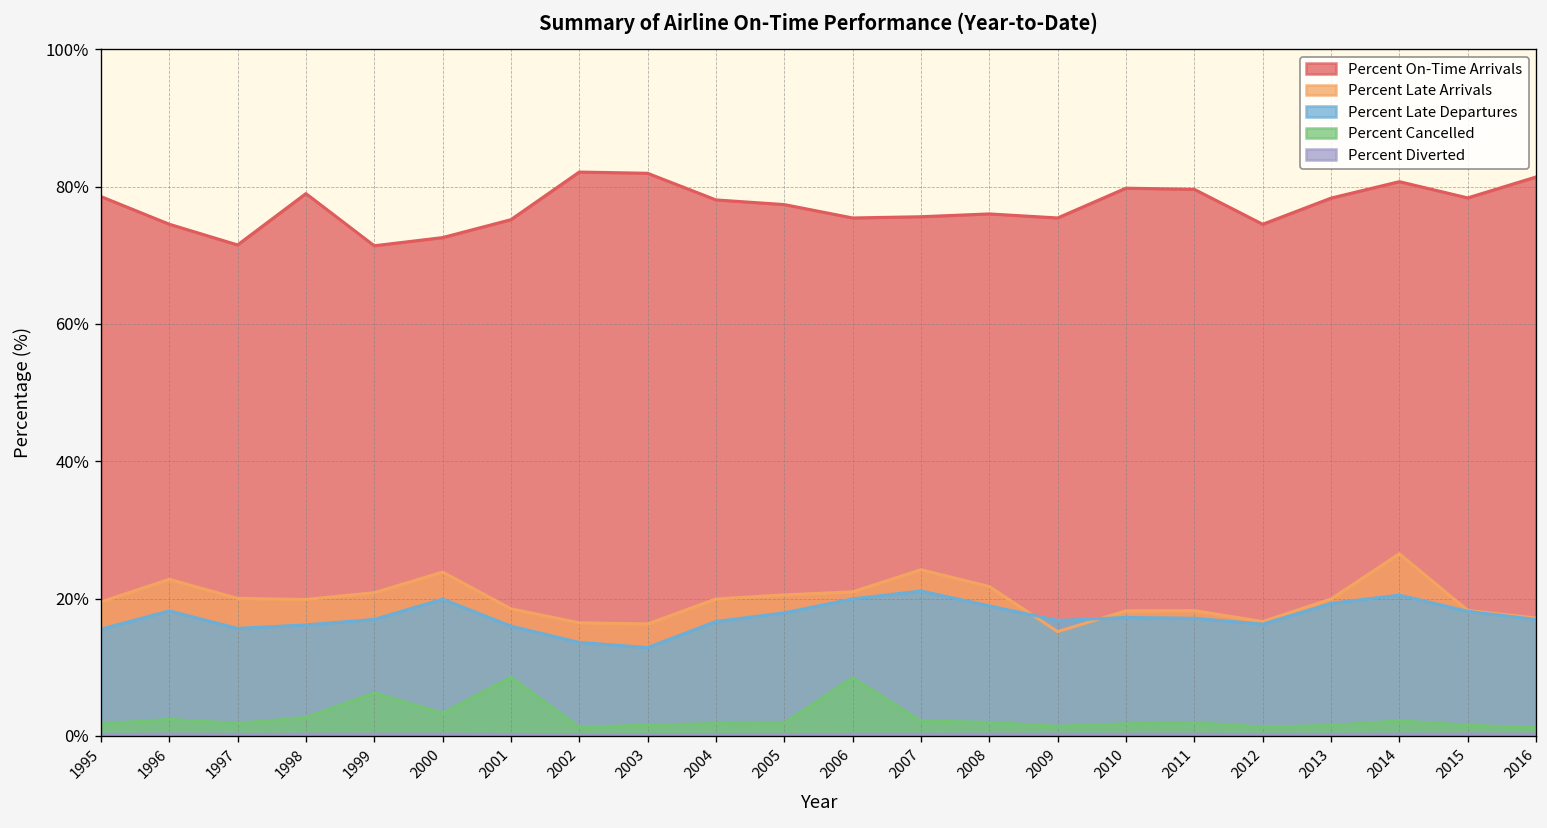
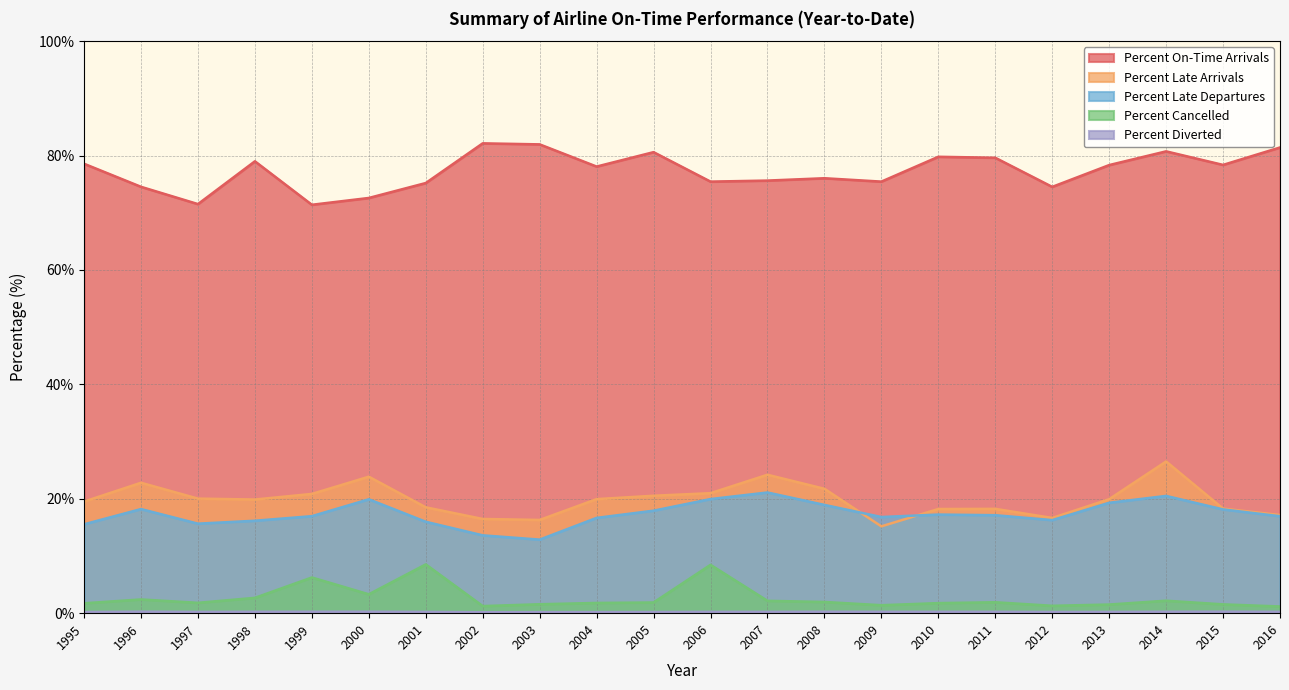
  {
    "Percent On-Time Arrivals": {
      "1995": "79%",
      "1996": "75%",
      "1997": "72%",
      "1998": "79%",
      "1999": "71%",
      "2000": "73%",
      "2001": "75%",
      "2002": "82%",
      "2003": "82%",
      "2004": "78%",
-     "2005": "77%",
+     "2005": "81%",
      "2006": "75%",
      "2007": "76%",
      "2008": "76%",
      "2009": "75%",
      "2010": "80%",
      "2011": "80%",
      "2012": "75%",
      "2013": "78%",
      "2014": "81%",
      "2015": "78%",
      "2016": "81%"
    },
    "Percent Late Arrivals": {
      "1995": "20%",
      "1996": "23%",
      "1997": "20%",
      "1998": "20%",
      "1999": "21%",
      "2000": "24%",
      "2001": "19%",
      "2002": "16%",
      "2003": "16%",
      "2004": "20%",
      "2005": "21%",
      "2006": "21%",
      "2007": "24%",
      "2008": "22%",
      "2009": "15%",
      "2010": "18%",
      "2011": "18%",
      "2013": "20%",
      "2014": "27%"
    },
    "Percent Cancelled": {
      "1995": "2%",
      "1996": "2%",
      "1997": "2%",
      "1998": "3%",
      "1999": "6%",
      "2000": "3%",
      "2001": "9%",
      "2002": "1%",
      "2003": "2%",
      "2004": "2%",
      "2005": "2%",
      "2006": "8%",
      "2007": "2%",
      "2008": "2%",
      "2009": "1%",
      "2010": "2%",
      "2011": "2%",
      "2012": "1%",
      "2013": "2%",
      "2014": "2%",
      "2015": "2%",
      "2016": "1%"
    }
  }
